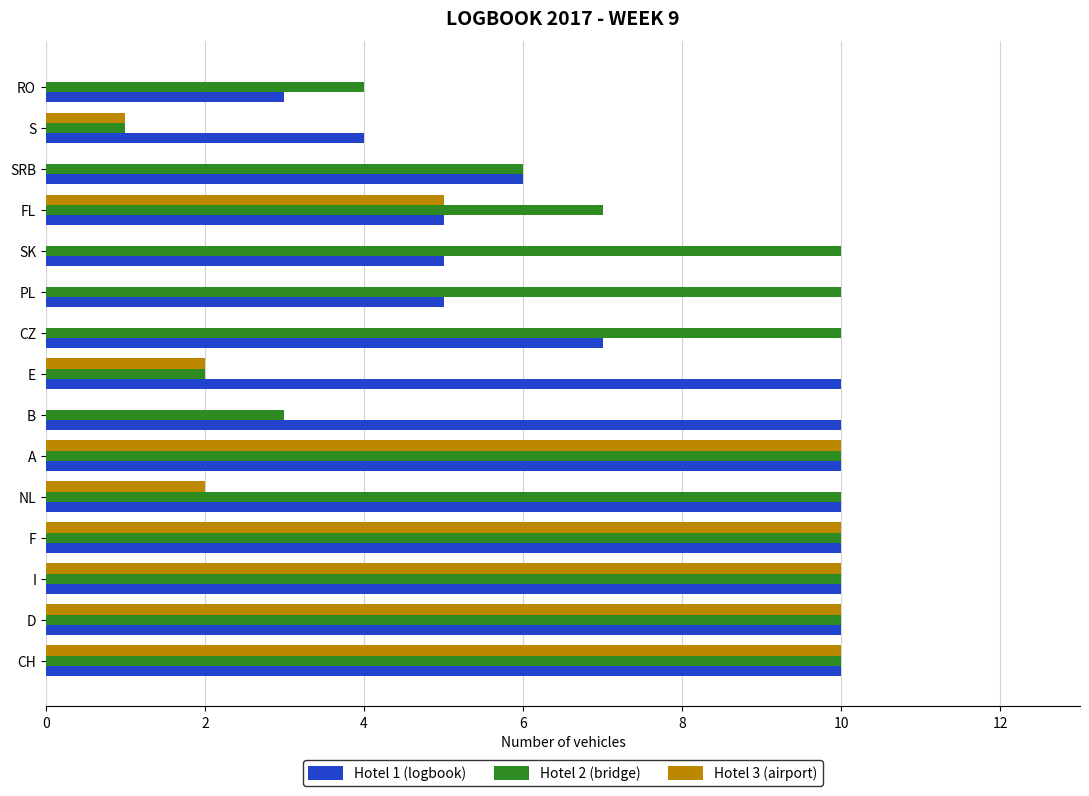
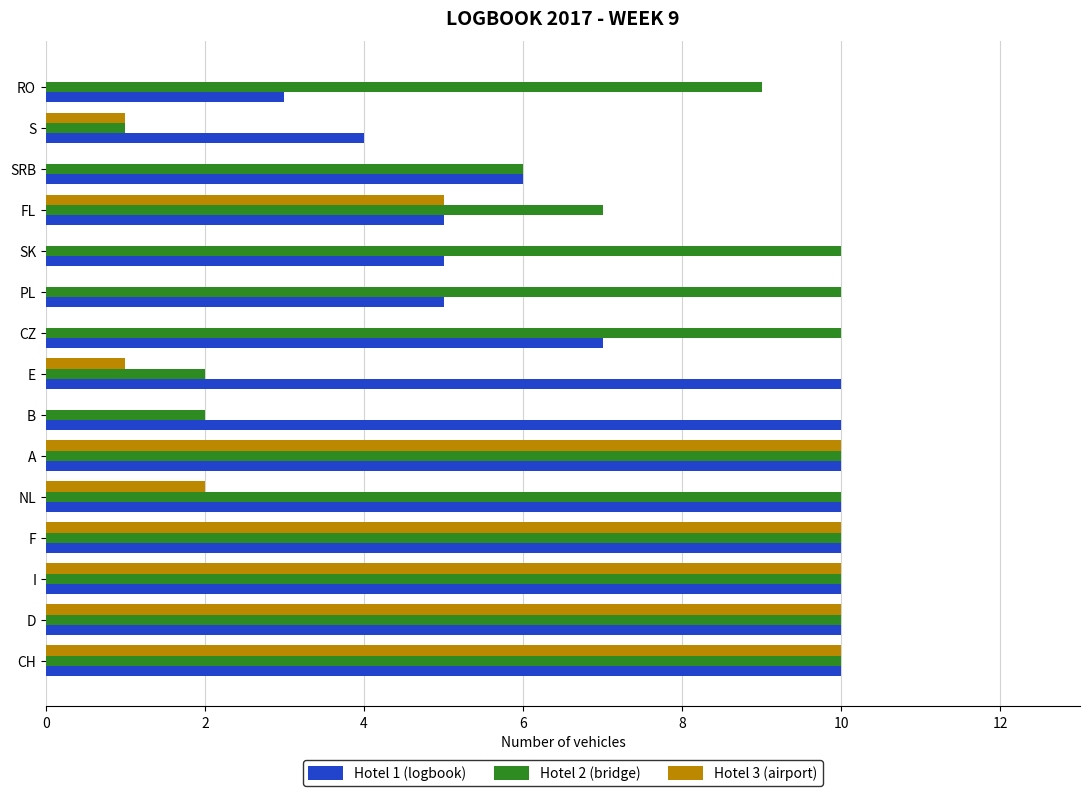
  {
    "Hotel 1 (logbook)": {
      "RO": 3,
      "S": 4,
      "SRB": 6,
      "FL": 5,
      "SK": 5,
      "PL": 5,
      "CZ": 7,
      "E": 10,
      "B": 10,
      "A": 10,
      "NL": 10,
      "F": 10,
      "I": 10,
      "D": 10,
      "CH": 10
    },
    "Hotel 2 (bridge)": {
-     "RO": 4,
+     "RO": 9,
      "S": 1,
      "SRB": 6,
      "FL": 7,
      "SK": 10,
      "PL": 10,
      "CZ": 10,
      "E": 2,
-     "B": 3,
+     "B": 2,
      "A": 10,
      "NL": 10,
      "F": 10,
      "I": 10,
      "D": 10,
      "CH": 10
    },
    "Hotel 3 (airport)": {
      "RO": 0,
      "S": 1,
      "SRB": 0,
      "FL": 5,
      "SK": 0,
      "PL": 0,
      "CZ": 0,
-     "E": 2,
+     "E": 1,
      "B": 0,
      "A": 10,
      "NL": 2,
      "F": 10,
      "I": 10,
      "D": 10,
      "CH": 10
    }
  }
